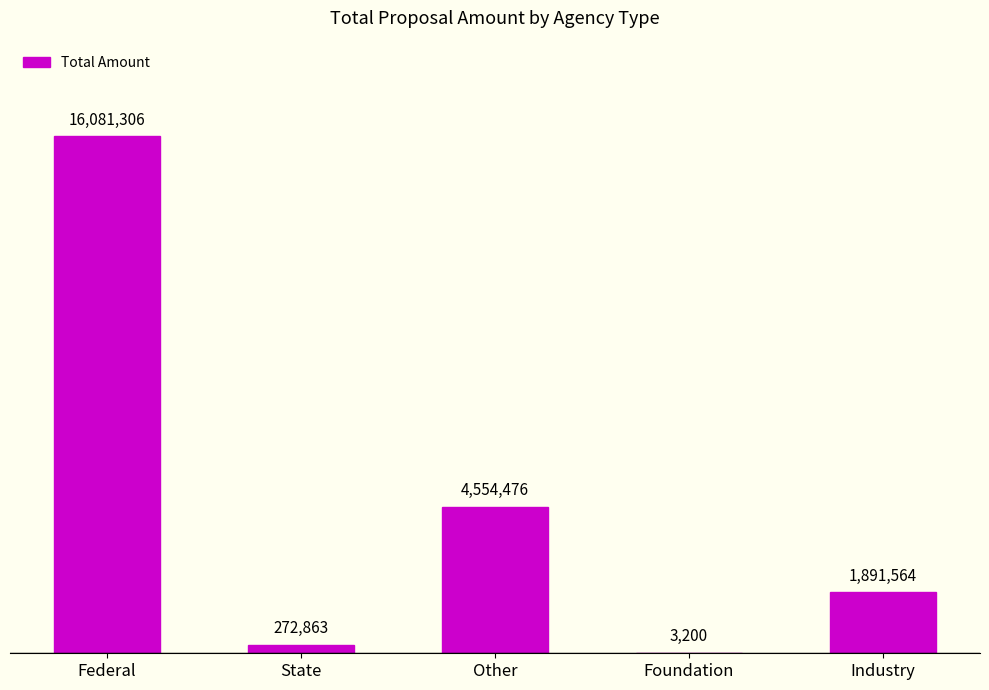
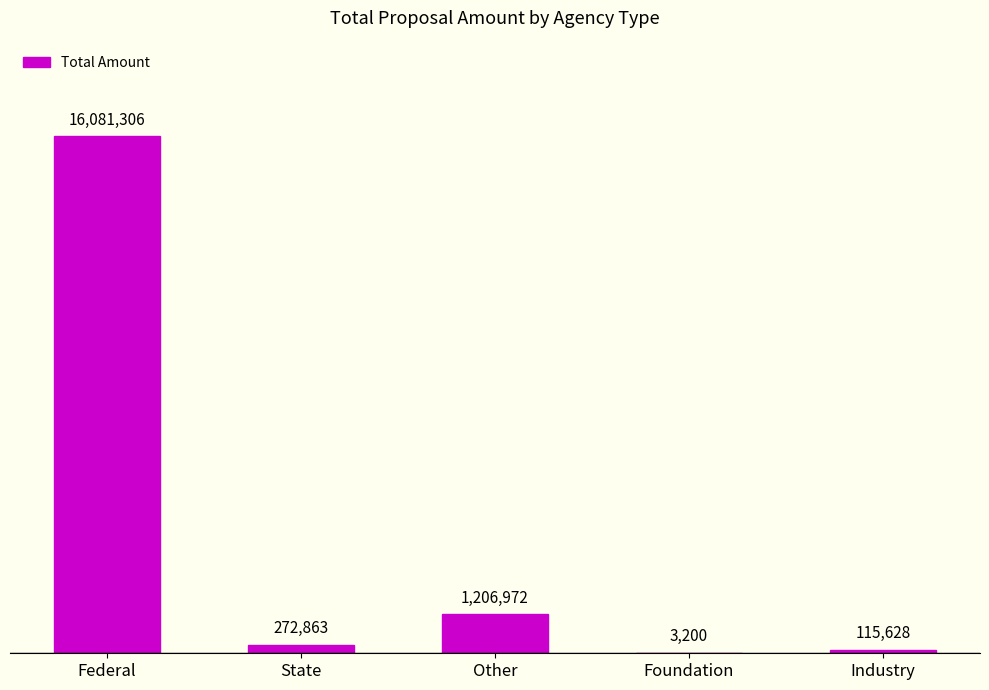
  {
    "Federal": "16,081,306",
    "State": "272,863",
-   "Other": "4,554,476",
+   "Other": "1,206,972",
    "Foundation": "3,200",
-   "Industry": "1,891,564"
+   "Industry": "115,628"
  }
